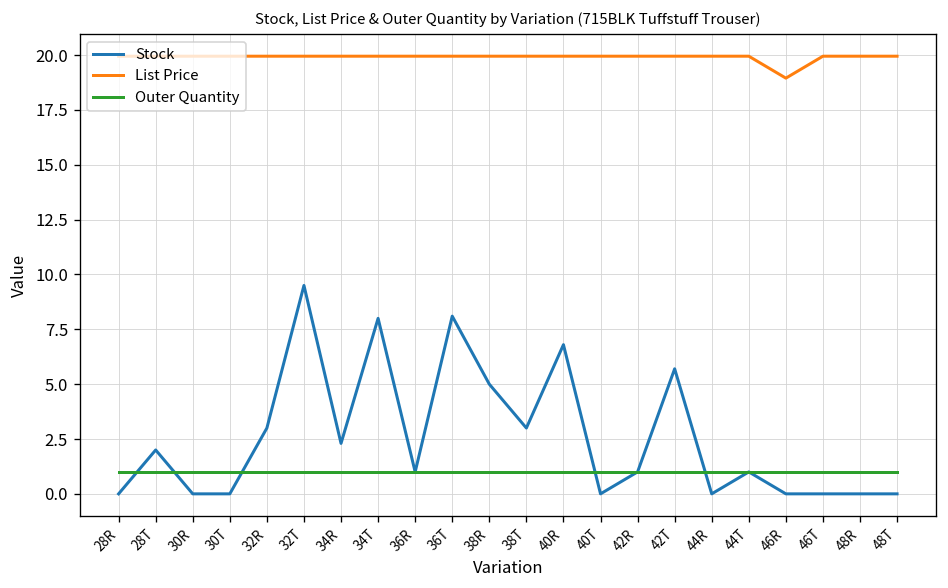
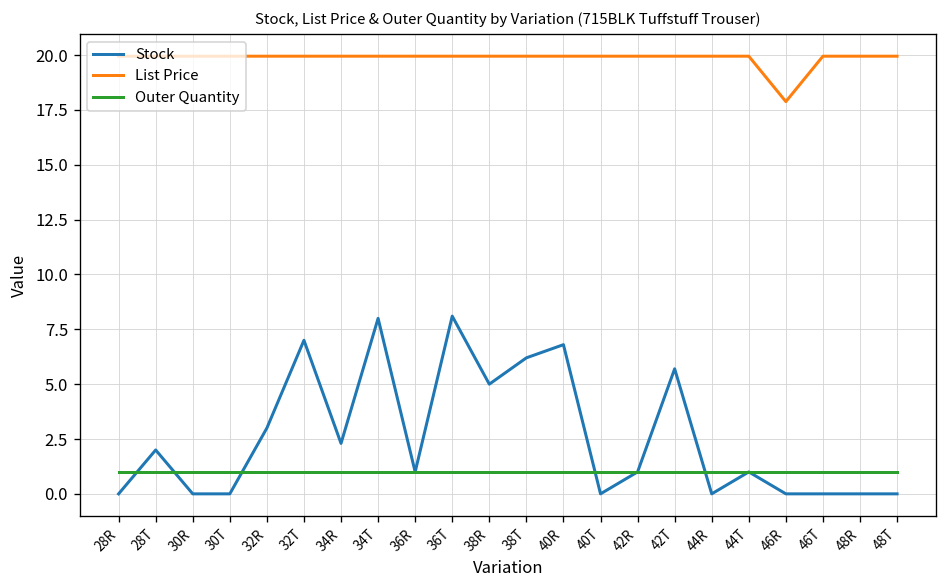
  {
    "Stock": {
      "28R": 0.0,
      "28T": 2.0,
      "30R": 0.0,
      "30T": 0.0,
      "32R": 3.0,
-     "32T": 9.5,
+     "32T": 7.0,
      "34R": 2.3,
      "34T": 8.0,
      "36T": 8.1,
      "38R": 5.0,
-     "38T": 3.0,
+     "38T": 6.2,
      "40R": 6.8,
      "40T": 0.0,
      "42T": 5.7,
      "44R": 0.0,
      "46R": 0.0,
      "46T": 0.0,
      "48R": 0.0,
      "48T": 0.0
    },
    "List Price": {
      "32R": 20.0,
      "32T": 20.0,
      "34R": 20.0,
      "34T": 20.0,
      "36R": 20.0,
      "36T": 20.0,
      "38R": 20.0,
      "38T": 20.0,
      "40R": 20.0,
      "40T": 20.0,
      "42R": 20.0,
      "42T": 20.0,
      "44R": 20.0,
      "44T": 20.0,
-     "46R": 19.0,
+     "46R": 17.9,
      "46T": 20.0,
      "48R": 20.0,
      "48T": 20.0
    },
    "Outer Quantity": {
      "28R": 1.0,
      "28T": 1.0,
      "30R": 1.0,
      "30T": 1.0,
      "32R": 1.0,
      "32T": 1.0,
      "34R": 1.0,
      "34T": 1.0,
      "36T": 1.0,
      "38R": 1.0,
      "38T": 1.0,
      "40R": 1.0,
      "40T": 1.0,
      "42T": 1.0,
      "44R": 1.0,
      "46R": 1.0,
      "46T": 1.0,
      "48R": 1.0,
      "48T": 1.0
    }
  }
